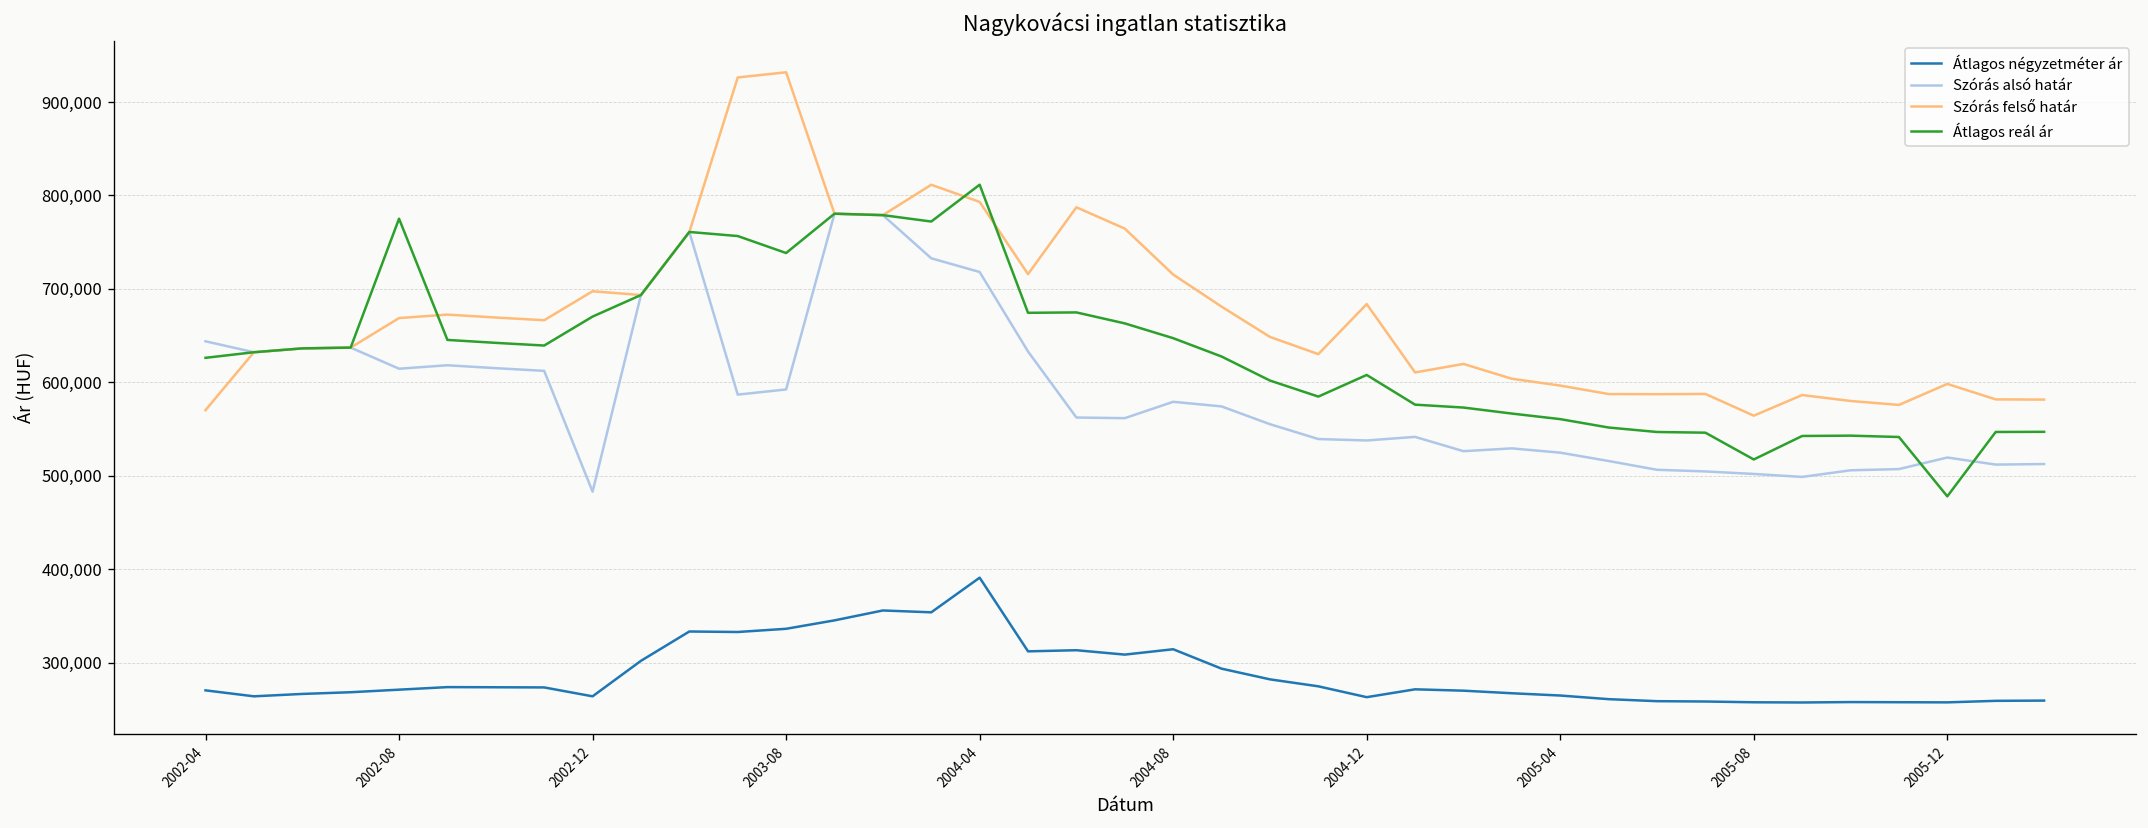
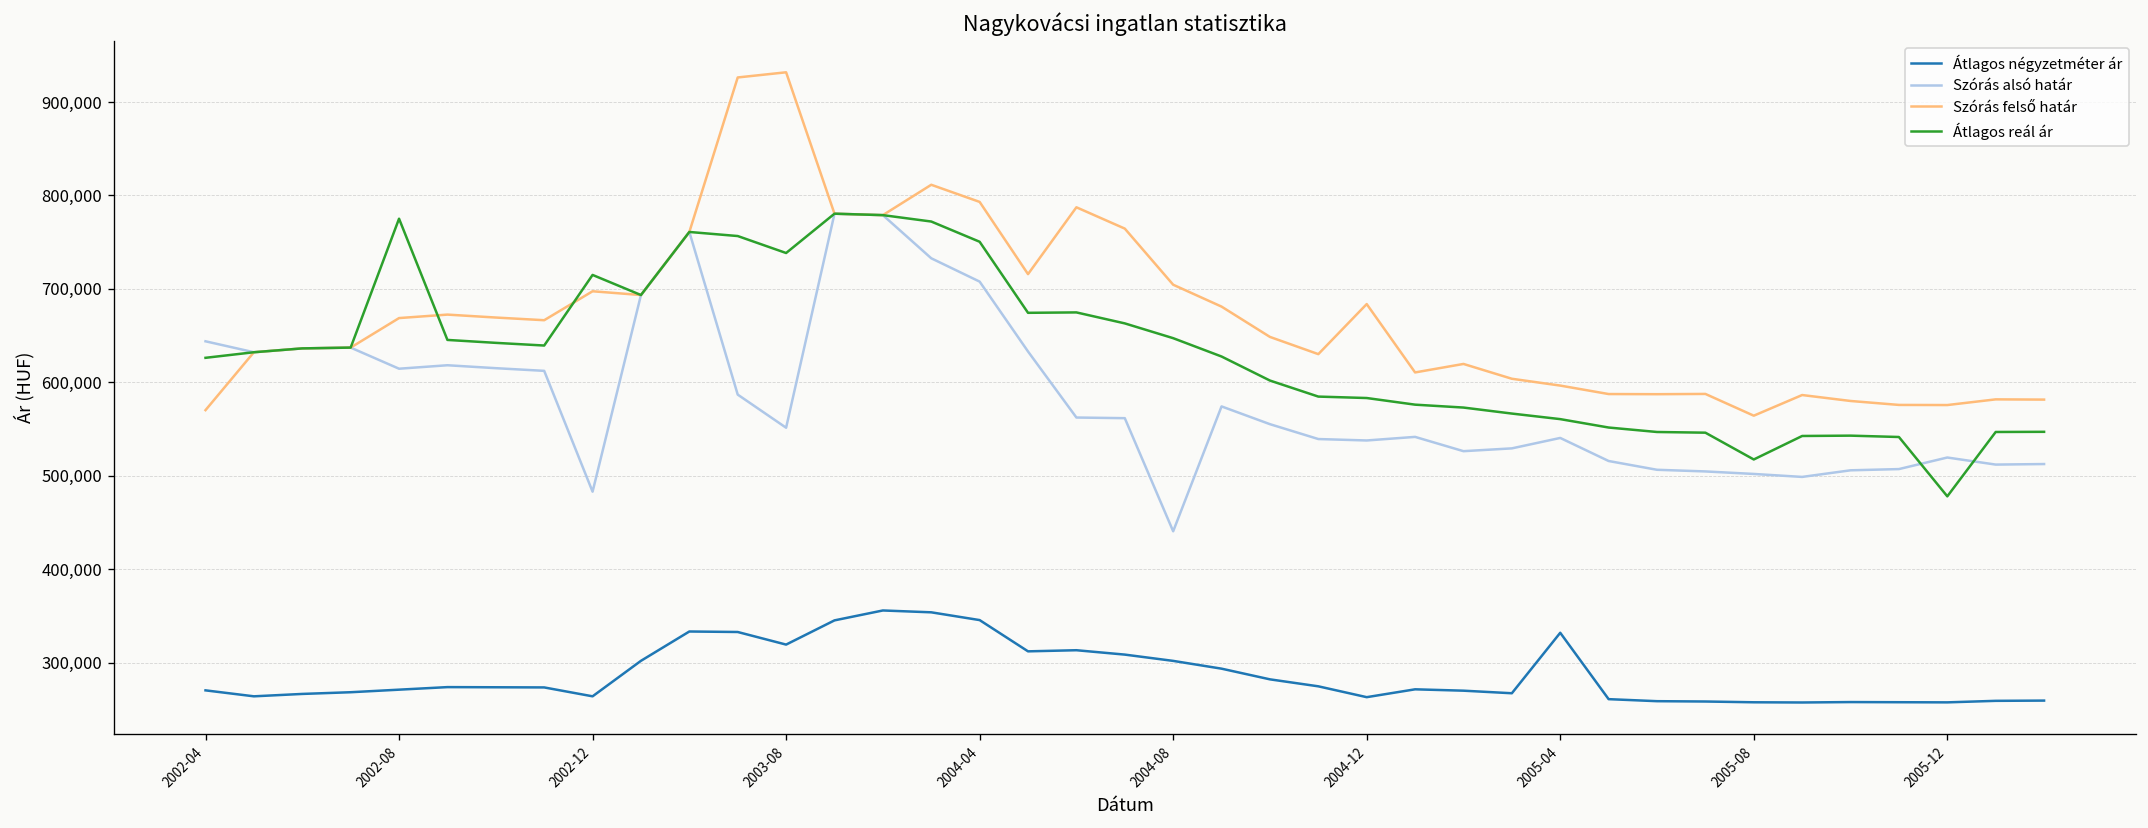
  {
    "Átlagos négyzetméter ár": {
      "2002-04": "270,000",
      "2002-08": "270,000",
      "2002-12": "260,000",
-     "2003-08": "340,000",
-     "2004-04": "390,000",
-     "2004-08": "310,000",
+     "2003-08": "320,000",
+     "2004-04": "350,000",
+     "2004-08": "300,000",
      "2004-12": "260,000",
-     "2005-04": "260,000",
+     "2005-04": "330,000",
      "2005-08": "260,000",
      "2005-12": "260,000"
    },
    "Szórás alsó határ": {
      "2002-04": "640,000",
      "2002-08": "610,000",
      "2002-12": "480,000",
-     "2003-08": "590,000",
-     "2004-04": "720,000",
-     "2004-08": "580,000",
+     "2003-08": "550,000",
+     "2004-04": "710,000",
+     "2004-08": "440,000",
      "2004-12": "540,000",
-     "2005-04": "520,000",
+     "2005-04": "540,000",
      "2005-08": "500,000",
      "2005-12": "520,000"
    },
    "Szórás felső határ": {
      "2002-04": "570,000",
      "2002-08": "670,000",
      "2002-12": "700,000",
      "2003-08": "930,000",
      "2004-04": "790,000",
-     "2004-08": "720,000",
+     "2004-08": "700,000",
      "2004-12": "680,000",
      "2005-04": "600,000",
      "2005-08": "560,000",
-     "2005-12": "600,000"
+     "2005-12": "580,000"
    },
    "Átlagos reál ár": {
      "2002-04": "630,000",
      "2002-08": "780,000",
-     "2002-12": "670,000",
+     "2002-12": "710,000",
      "2003-08": "740,000",
-     "2004-04": "810,000",
+     "2004-04": "750,000",
      "2004-08": "650,000",
-     "2004-12": "610,000",
+     "2004-12": "580,000",
      "2005-04": "560,000",
      "2005-08": "520,000",
      "2005-12": "480,000"
    }
  }
